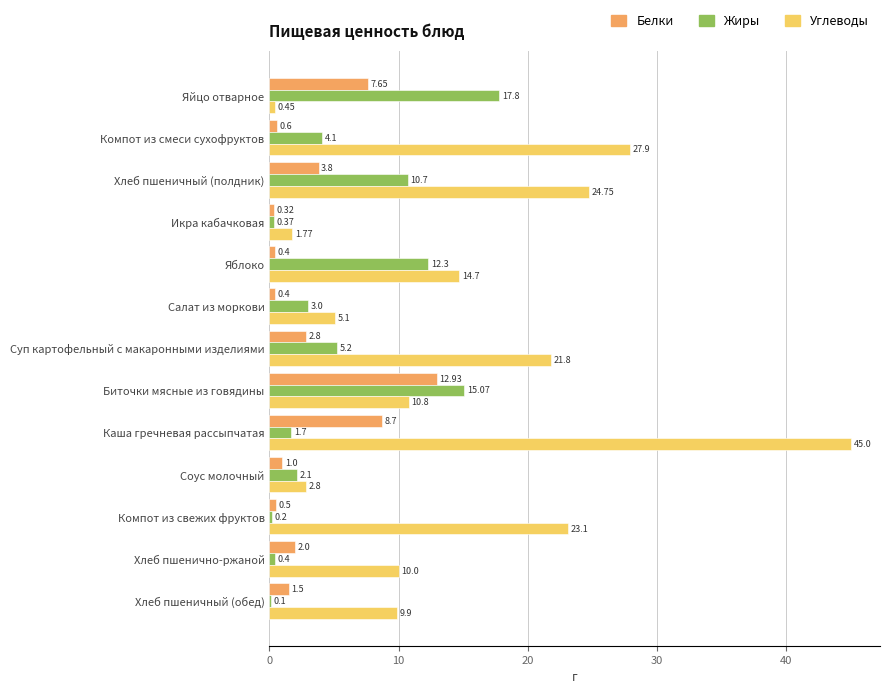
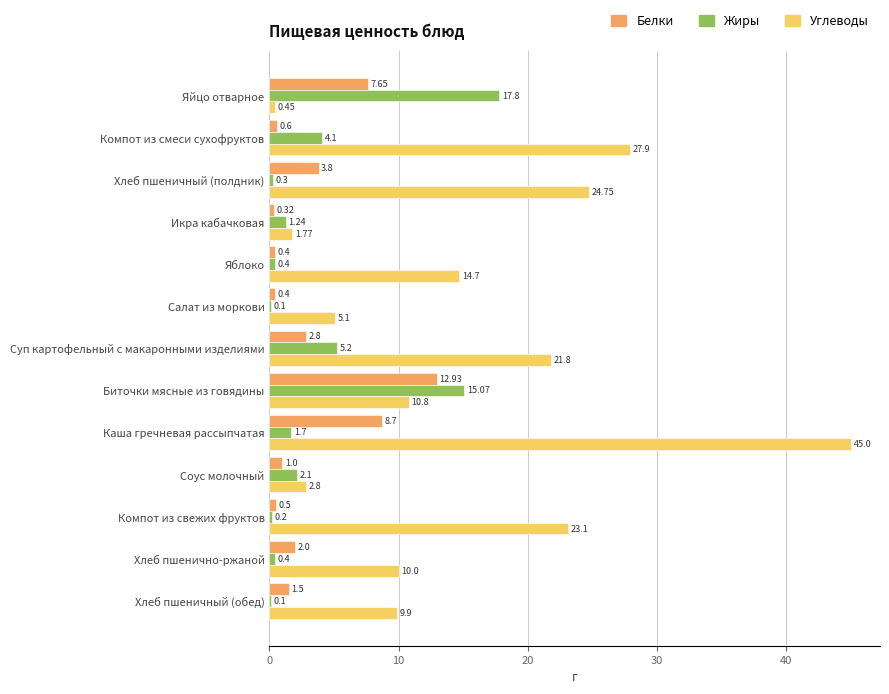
  {
    "Жиры": {
      "Яйцо отварное": 17.8,
      "Компот из смеси сухофруктов": 4.1,
-     "Хлеб пшеничный (полдник)": 10.7,
-     "Икра кабачковая": 0.37,
-     "Яблоко": 12.3,
-     "Салат из моркови": 3.0,
+     "Хлеб пшеничный (полдник)": 0.3,
+     "Икра кабачковая": 1.24,
+     "Яблоко": 0.4,
+     "Салат из моркови": 0.1,
      "Суп картофельный с макаронными изделиями": 5.2,
      "Биточки мясные из говядины": 15.07,
      "Каша гречневая рассыпчатая": 1.7,
      "Соус молочный": 2.1,
      "Компот из свежих фруктов": 0.2,
      "Хлеб пшенично-ржаной": 0.4,
      "Хлеб пшеничный (обед)": 0.1
    }
  }
